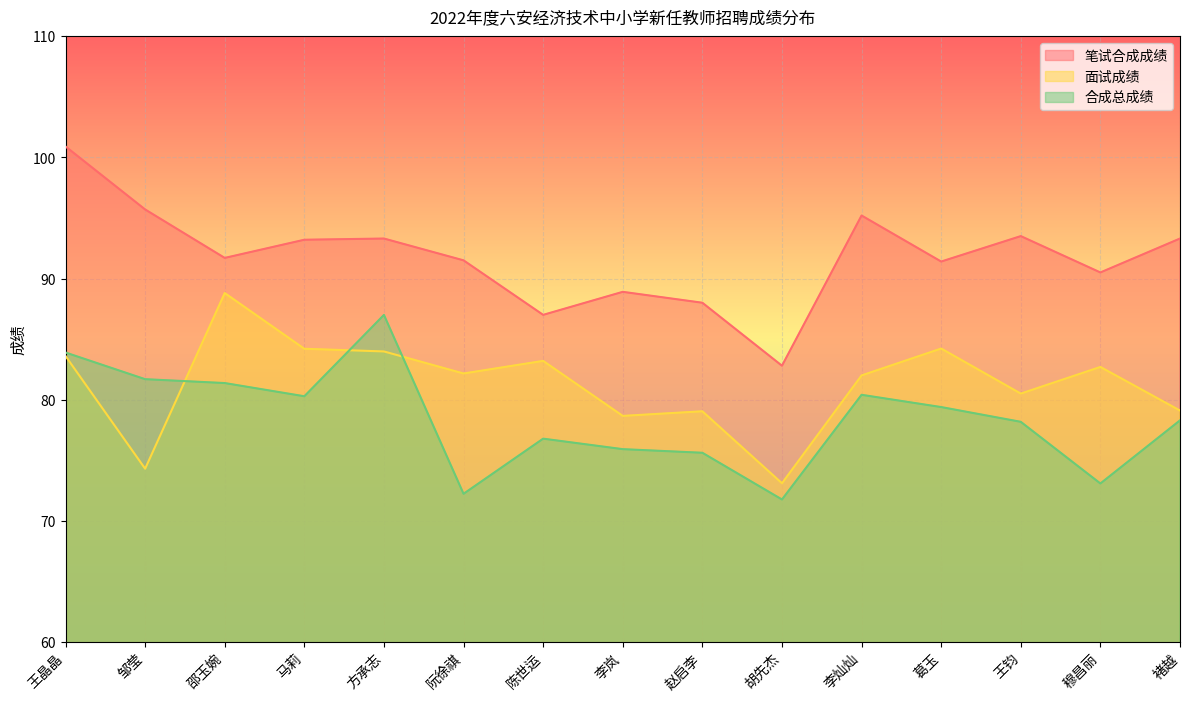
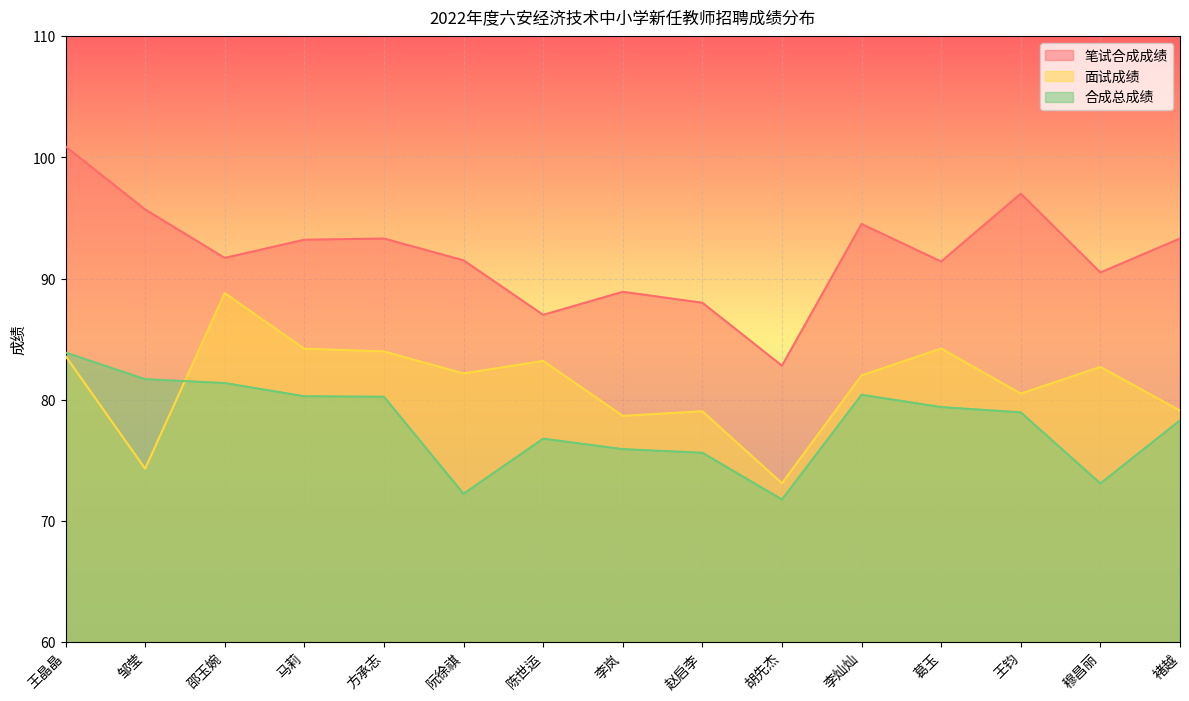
  {
    "笔试合成成绩": {
      "王晶晶": 100.9,
      "邹莹": 95.7,
      "邵玉婉": 91.7,
      "马莉": 93.2,
      "方承志": 93.3,
      "阮徐祺": 91.5,
      "陈世运": 87.0,
      "李岚": 88.9,
      "赵启李": 88.0,
      "胡先杰": 82.8,
-     "李灿灿": 95.2,
+     "李灿灿": 94.5,
      "葛玉": 91.4,
-     "王钧": 93.5,
+     "王钧": 97.0,
      "穆昌丽": 90.5,
      "褚越": 93.3
    },
    "面试成绩": {
      "王晶晶": 83.6,
      "邹莹": 74.3,
      "邵玉婉": 88.8,
      "马莉": 84.2,
      "方承志": 84.0,
      "阮徐祺": 82.2,
      "陈世运": 83.2,
      "李岚": 78.7,
      "赵启李": 79.0,
      "胡先杰": 73.1,
      "李灿灿": 82.0,
      "葛玉": 84.2,
      "王钧": 80.5,
      "穆昌丽": 82.7,
      "褚越": 79.1
    },
    "合成总成绩": {
      "王晶晶": 83.9,
      "邹莹": 81.7,
      "邵玉婉": 81.4,
      "马莉": 80.3,
-     "方承志": 87.0,
+     "方承志": 80.2,
      "阮徐祺": 72.2,
      "陈世运": 76.8,
      "李岚": 75.9,
      "赵启李": 75.6,
      "胡先杰": 71.8,
      "李灿灿": 80.4,
      "葛玉": 79.4,
-     "王钧": 78.2,
+     "王钧": 79.0,
      "穆昌丽": 73.1,
      "褚越": 78.3
    }
  }
